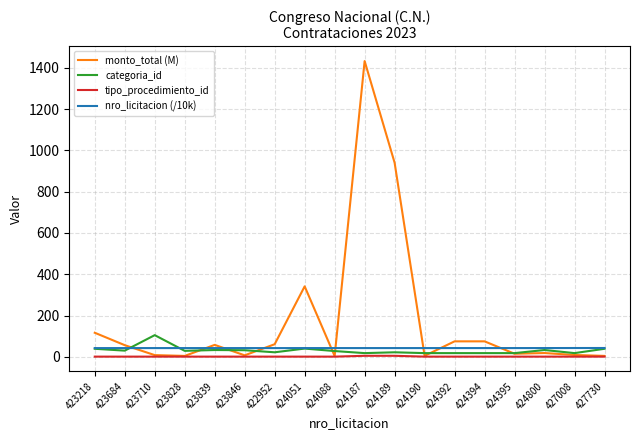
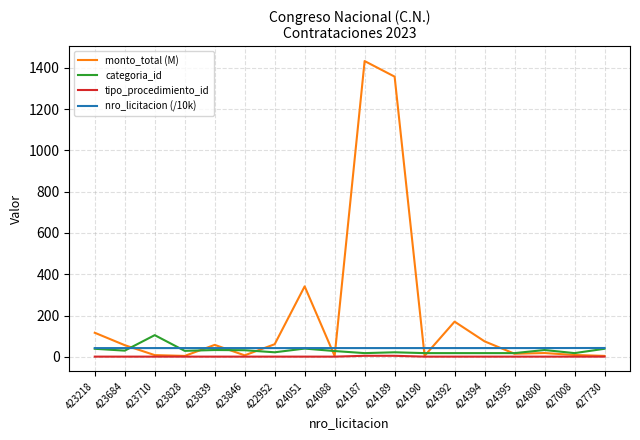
  {
    "monto_total (M)": {
      "423218": 120,
      "423684": 60,
      "423839": 60,
      "422952": 60,
      "424051": 340,
      "424187": 1430,
-     "424189": 940,
-     "424392": 80,
+     "424189": 1360,
+     "424392": 170,
      "424394": 80,
      "424800": 20
    },
    "categoria_id": {
      "423710": 110,
      "423828": 30,
      "422952": 20,
      "424088": 30,
      "424187": 20,
      "424189": 20,
      "424190": 20,
      "424392": 20,
      "424394": 20
    },
    "tipo_procedimiento_id": {
      "423218": 0,
      "423684": 0,
      "423839": 0,
      "422952": 0,
      "424051": 0,
      "424187": 10,
      "424189": 10,
      "424392": 0,
      "424394": 0,
      "424395": 0,
      "424800": 0
    },
    "nro_licitacion (/10k)": {
      "423710": 40,
      "423828": 40,
      "422952": 40,
      "424088": 40,
      "424187": 40,
      "424189": 40,
      "424190": 40,
      "424392": 40,
      "424394": 40,
      "424395": 40,
      "427008": 40
    }
  }
